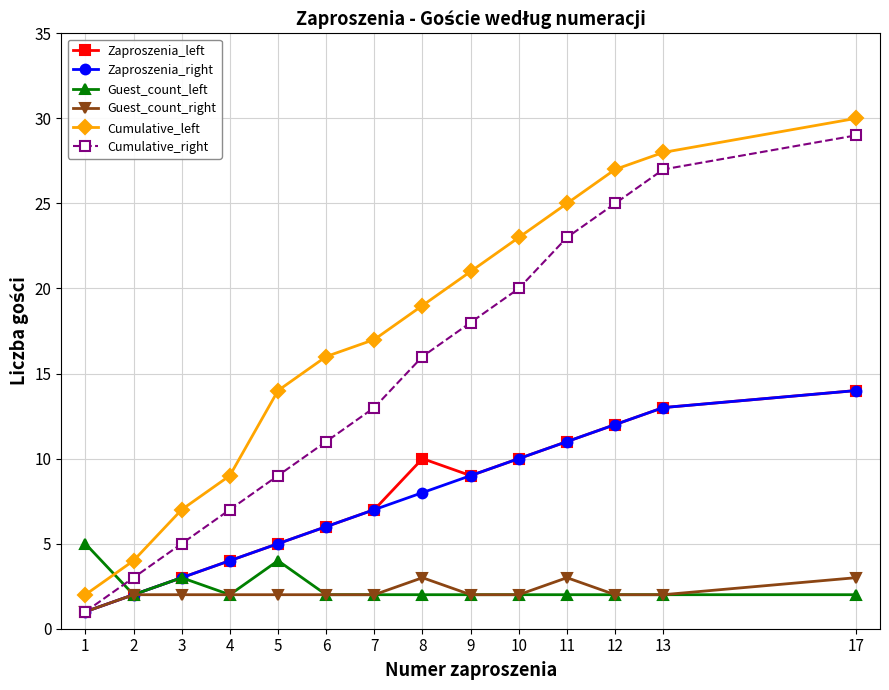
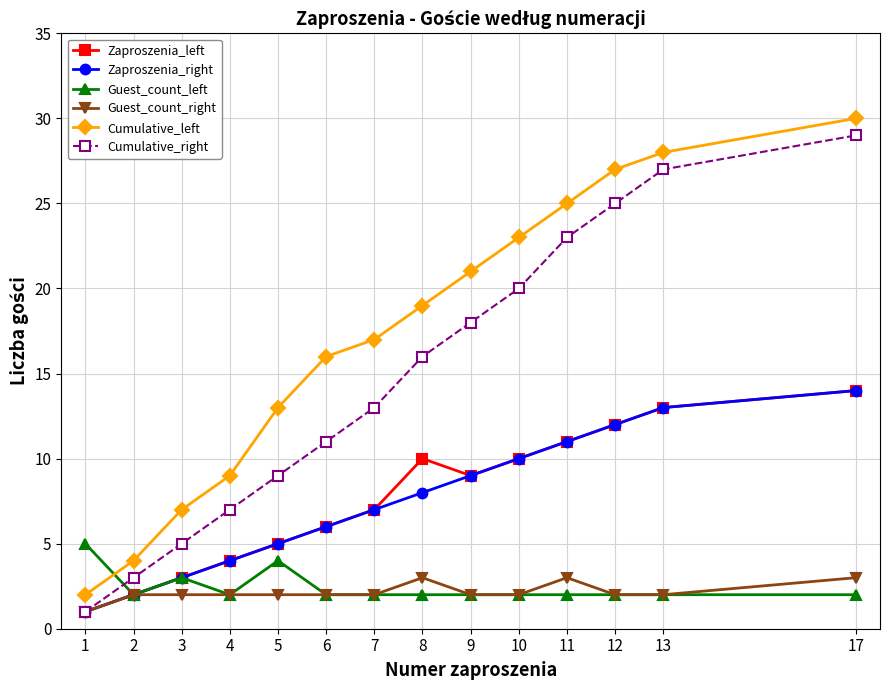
  {
    "Zaproszenia_left": {
      "8": 10
    },
    "Zaproszenia_right": {
      "8": 8
    },
    "Guest_count_left": {
      "1": 5,
      "5": 4,
      "8": 2,
      "11": 2,
      "17": 2
    },
    "Guest_count_right": {
      "3": 2,
      "5": 2,
      "8": 3,
      "11": 3,
      "17": 3
    },
    "Cumulative_left": {
      "1": 2,
      "2": 4,
      "3": 7,
      "4": 9,
-     "5": 14,
+     "5": 13,
      "6": 16,
      "7": 17,
      "8": 19,
      "9": 21,
      "10": 23,
      "11": 25,
      "12": 27,
      "13": 28,
      "17": 30
    },
    "Cumulative_right": {
      "2": 3,
      "3": 5,
      "4": 7,
      "5": 9,
      "6": 11,
      "7": 13,
      "8": 16,
      "9": 18,
      "10": 20,
      "11": 23,
      "12": 25,
      "13": 27,
      "17": 29
    }
  }
